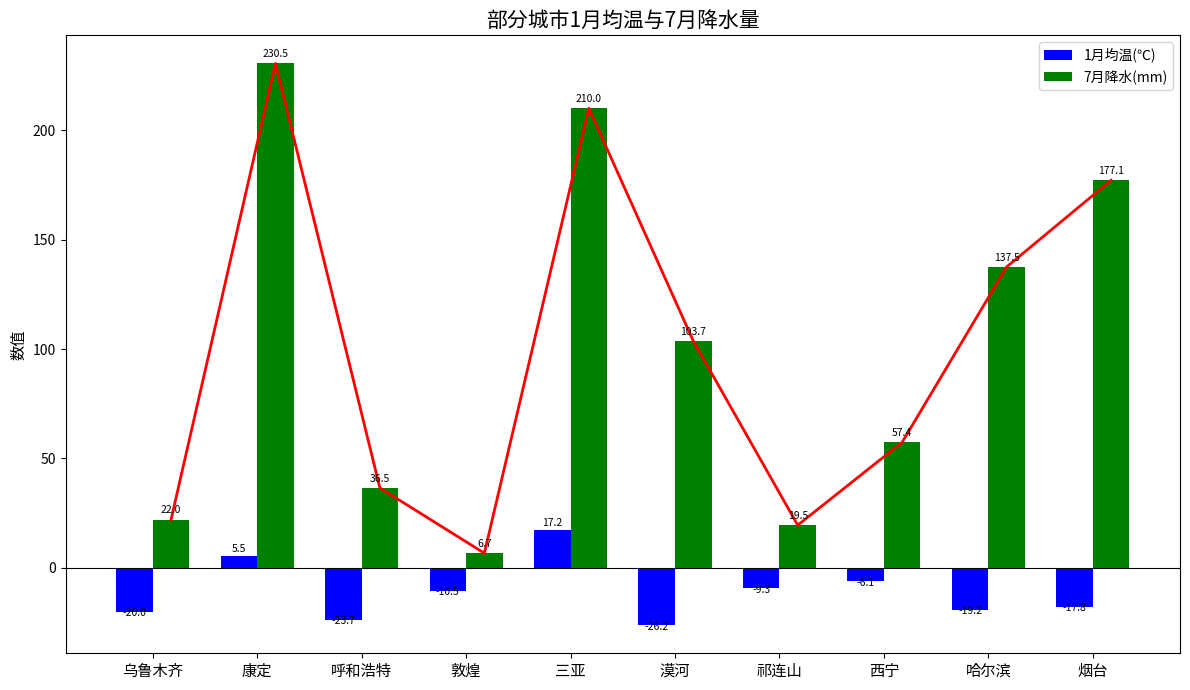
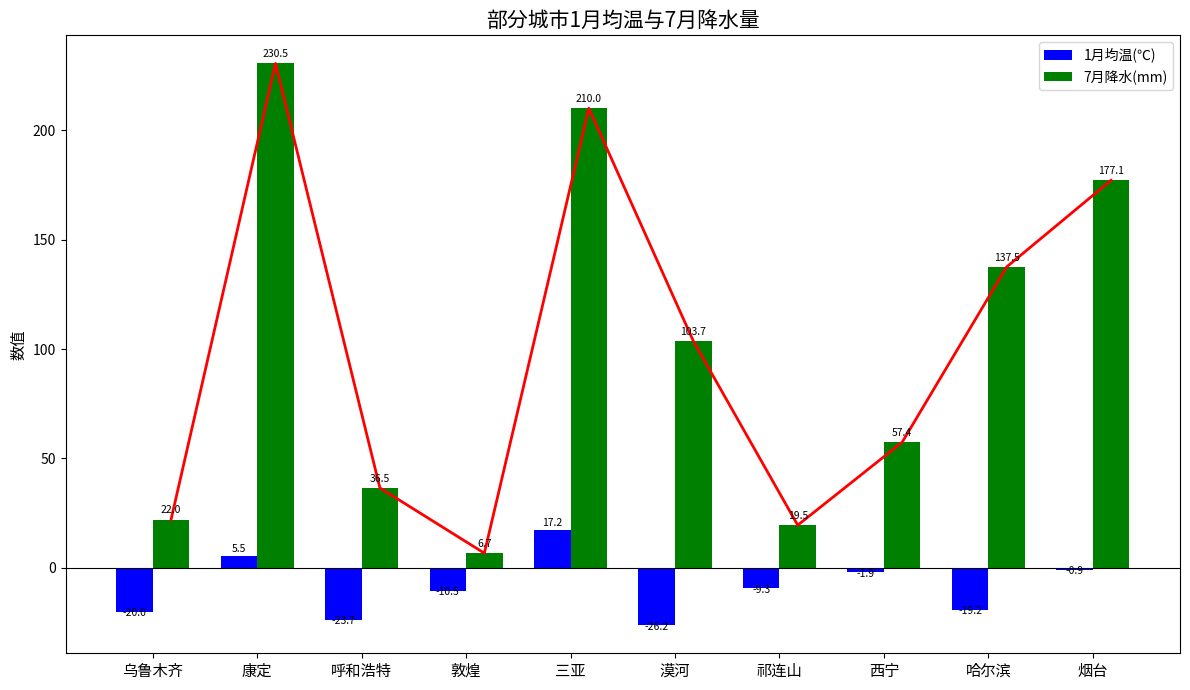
  {
    "1月均温(℃)": {
      "乌鲁木齐": -20.0,
      "康定": 5.5,
      "呼和浩特": -23.7,
      "敦煌": -10.5,
      "三亚": 17.2,
      "漠河": -26.2,
      "祁连山": -9.3,
-     "西宁": -6.1,
+     "西宁": -1.9,
      "哈尔滨": -19.2,
-     "烟台": -17.8
+     "烟台": -0.9
    },
    "7月降水(mm)": {
      "乌鲁木齐": 22.0,
      "康定": 230.5,
      "呼和浩特": 36.5,
      "敦煌": 6.7,
      "三亚": 210.0,
      "漠河": 103.7,
      "祁连山": 19.5,
      "西宁": 57.4,
      "哈尔滨": 137.5,
      "烟台": 177.1
    }
  }
